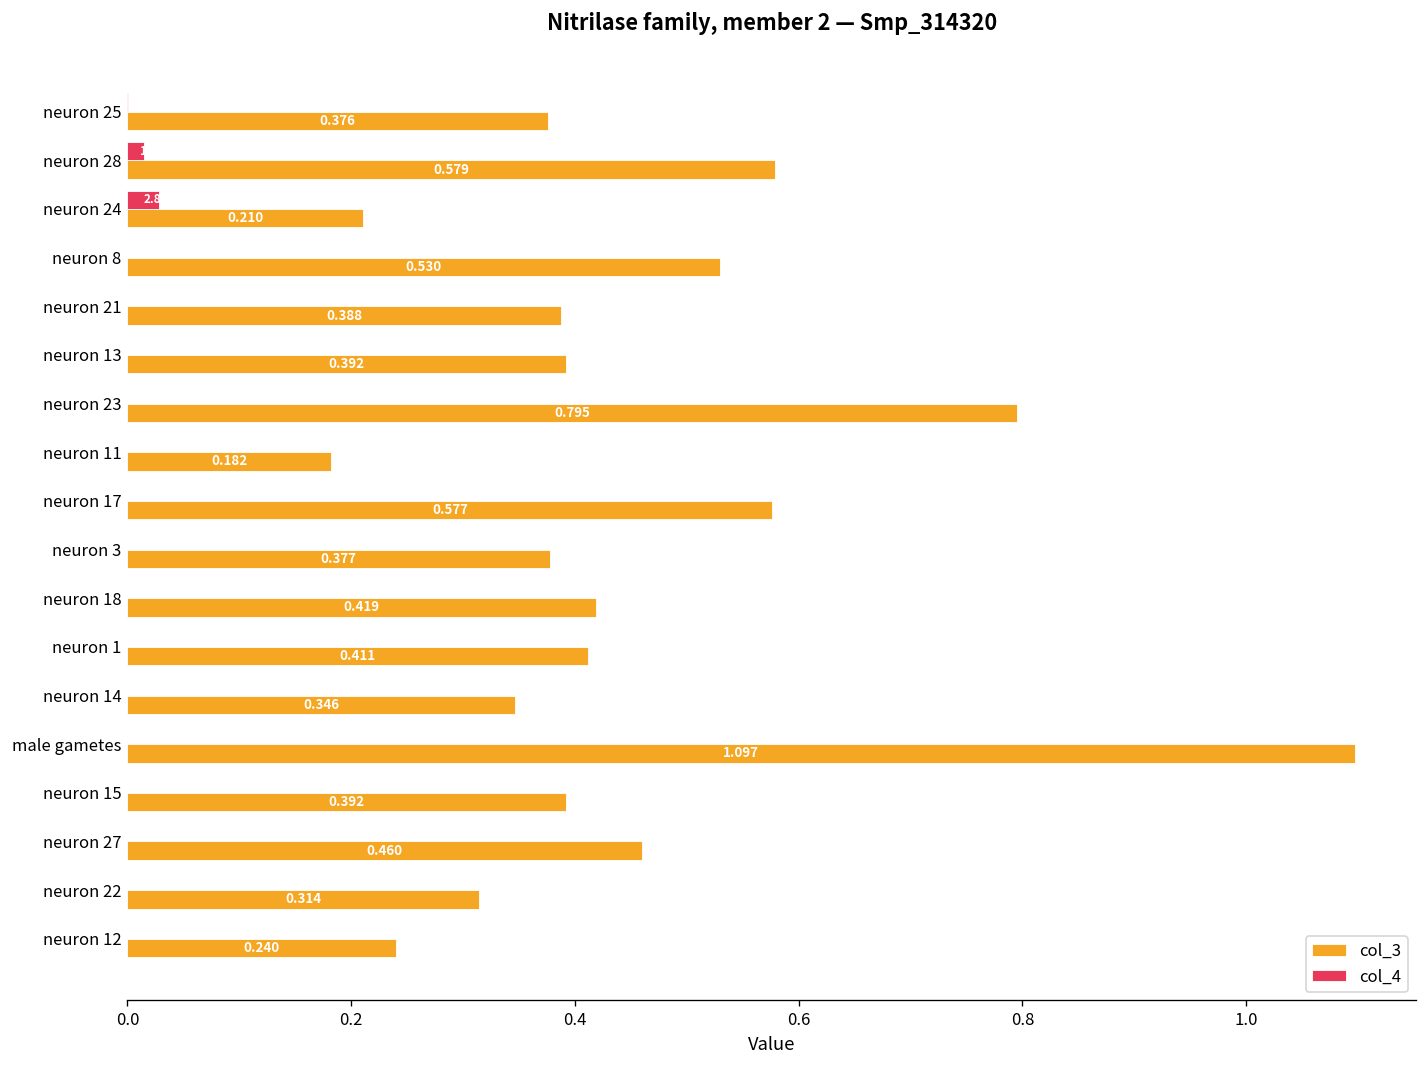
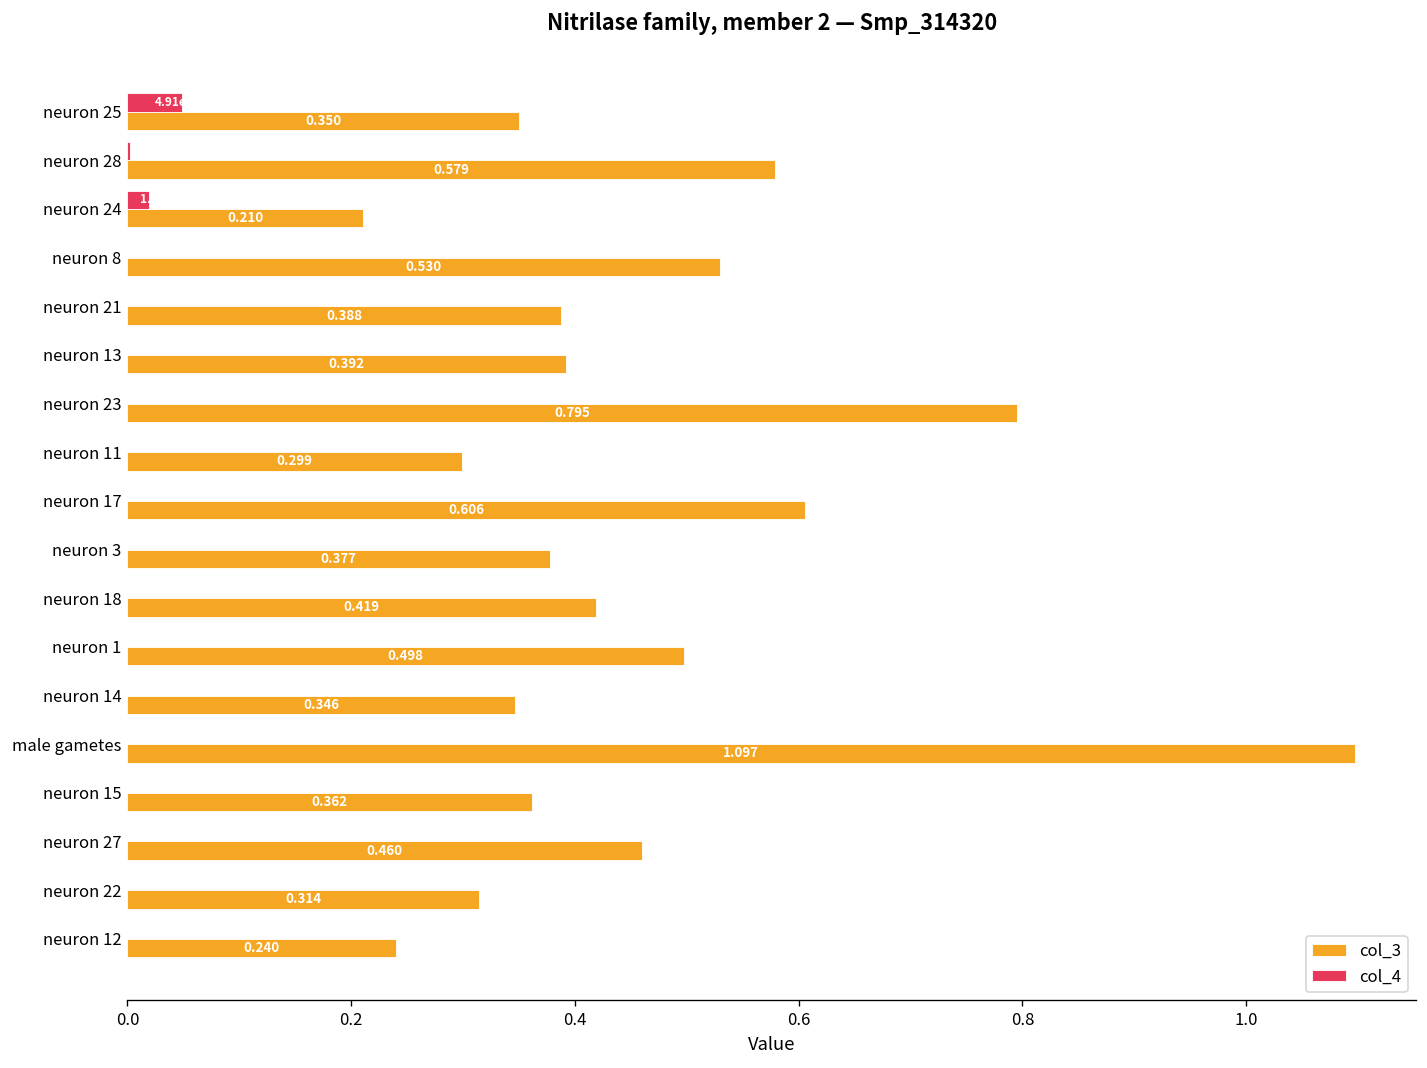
  {
    "col_3": {
-     "neuron 25": 0.376,
+     "neuron 25": 0.350,
      "neuron 28": 0.579,
      "neuron 24": 0.210,
      "neuron 8": 0.530,
      "neuron 21": 0.388,
      "neuron 13": 0.392,
      "neuron 23": 0.795,
-     "neuron 11": 0.182,
-     "neuron 17": 0.577,
+     "neuron 11": 0.299,
+     "neuron 17": 0.606,
      "neuron 3": 0.377,
      "neuron 18": 0.419,
-     "neuron 1": 0.411,
+     "neuron 1": 0.498,
      "neuron 14": 0.346,
      "male gametes": 1.097,
-     "neuron 15": 0.392,
+     "neuron 15": 0.362,
      "neuron 27": 0.460,
      "neuron 22": 0.314,
      "neuron 12": 0.240
    },
    "col_4": {
-     "neuron 25": 0.00,
-     "neuron 28": 0.01,
-     "neuron 24": 0.03
+     "neuron 25": 0.05,
+     "neuron 28": 0.00,
+     "neuron 24": 0.02
    }
  }
